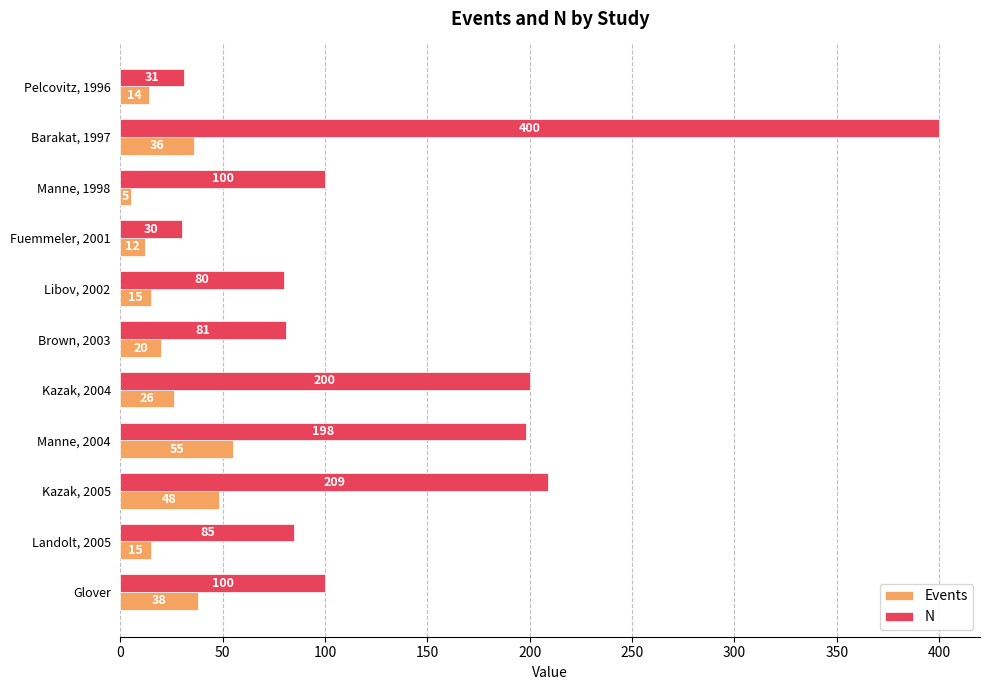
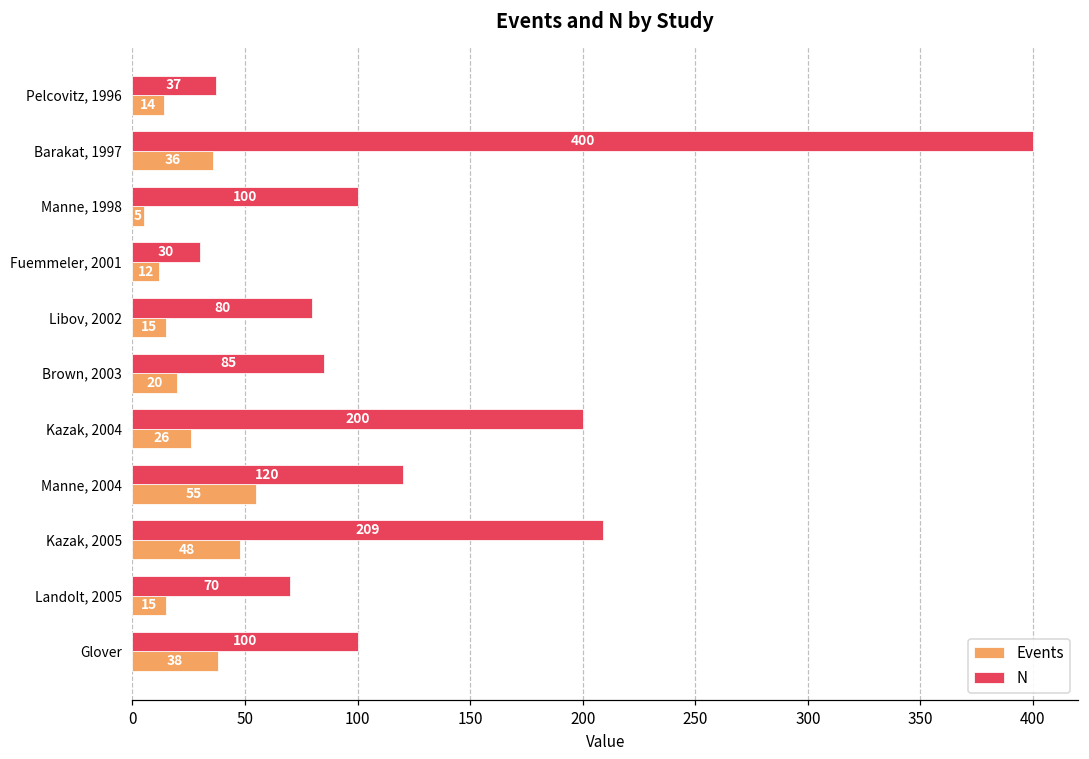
  {
    "Events": {
      "Pelcovitz, 1996": 14,
      "Barakat, 1997": 36,
      "Manne, 1998": 5,
      "Fuemmeler, 2001": 12,
      "Libov, 2002": 15,
      "Brown, 2003": 20,
      "Kazak, 2004": 26,
      "Manne, 2004": 55,
      "Kazak, 2005": 48,
      "Landolt, 2005": 15,
      "Glover": 38
    },
    "N": {
-     "Pelcovitz, 1996": 31,
+     "Pelcovitz, 1996": 37,
      "Barakat, 1997": 400,
      "Manne, 1998": 100,
      "Fuemmeler, 2001": 30,
      "Libov, 2002": 80,
-     "Brown, 2003": 81,
+     "Brown, 2003": 85,
      "Kazak, 2004": 200,
-     "Manne, 2004": 198,
+     "Manne, 2004": 120,
      "Kazak, 2005": 209,
-     "Landolt, 2005": 85,
+     "Landolt, 2005": 70,
      "Glover": 100
    }
  }
